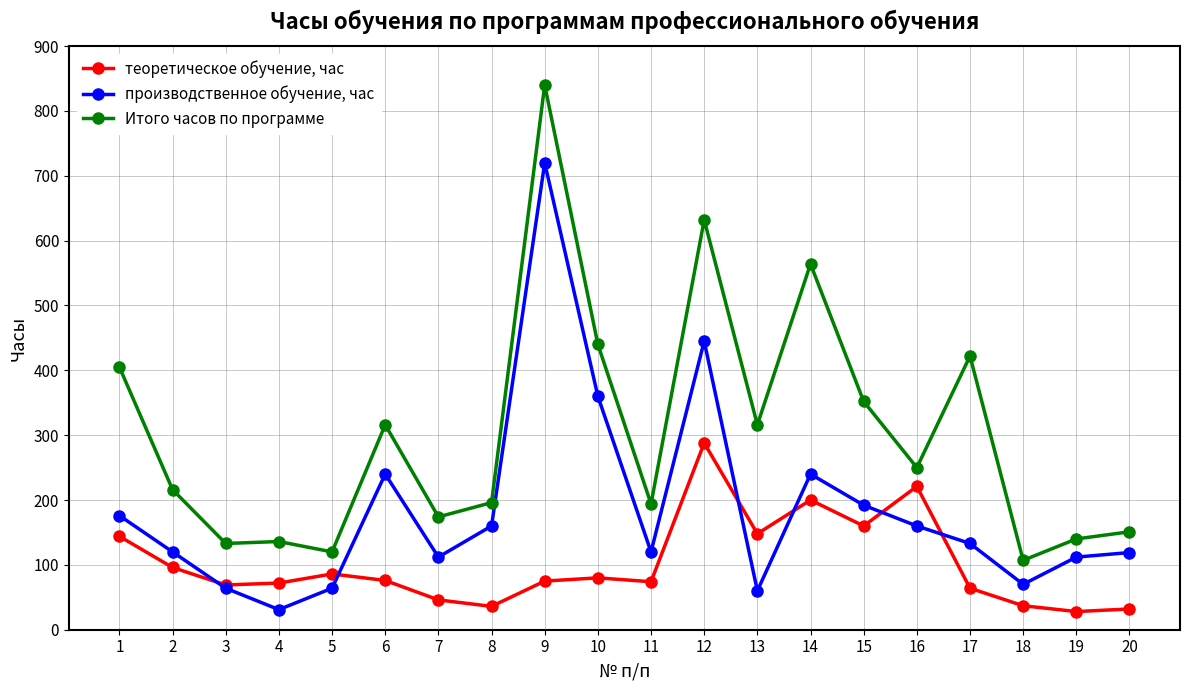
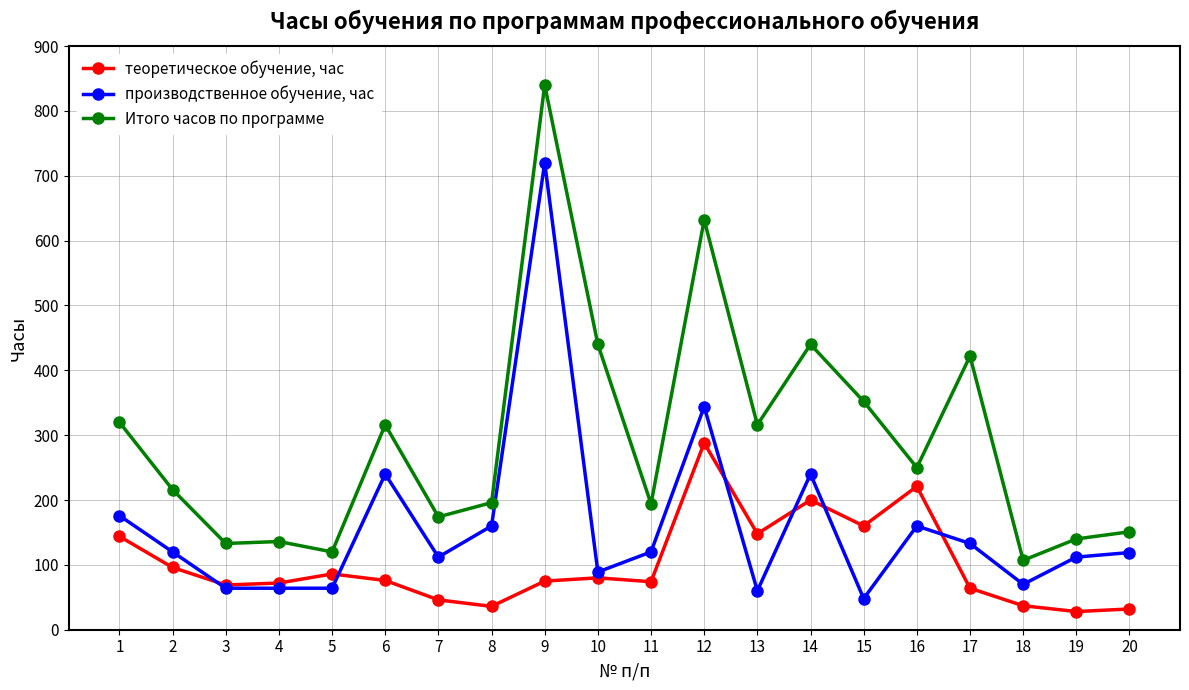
  {
    "теоретическое обучение, час": {
      "1": 140,
      "2": 100,
      "3": 70,
      "4": 70,
      "5": 90,
      "6": 80,
      "7": 50,
      "8": 40,
      "9": 80,
      "10": 80,
      "11": 70,
      "12": 290,
      "13": 150,
      "14": 200,
      "15": 160,
      "16": 220,
      "17": 60,
      "18": 40,
      "19": 30,
      "20": 30
    },
    "производственное обучение, час": {
      "1": 180,
      "2": 120,
      "3": 60,
-     "4": 30,
+     "4": 60,
      "5": 60,
      "6": 240,
      "7": 110,
      "8": 160,
      "9": 720,
-     "10": 360,
+     "10": 90,
      "11": 120,
-     "12": 450,
+     "12": 340,
      "13": 60,
      "14": 240,
-     "15": 190,
+     "15": 50,
      "16": 160,
      "17": 130,
      "18": 70,
      "19": 110,
      "20": 120
    },
    "Итого часов по программе": {
-     "1": 410,
+     "1": 320,
      "2": 220,
      "3": 130,
      "4": 140,
      "5": 120,
      "6": 320,
      "7": 170,
      "8": 200,
      "9": 840,
      "10": 440,
      "11": 190,
      "12": 630,
      "13": 320,
-     "14": 560,
+     "14": 440,
      "15": 350,
      "16": 250,
      "17": 420,
      "18": 110,
      "19": 140,
      "20": 150
    }
  }
